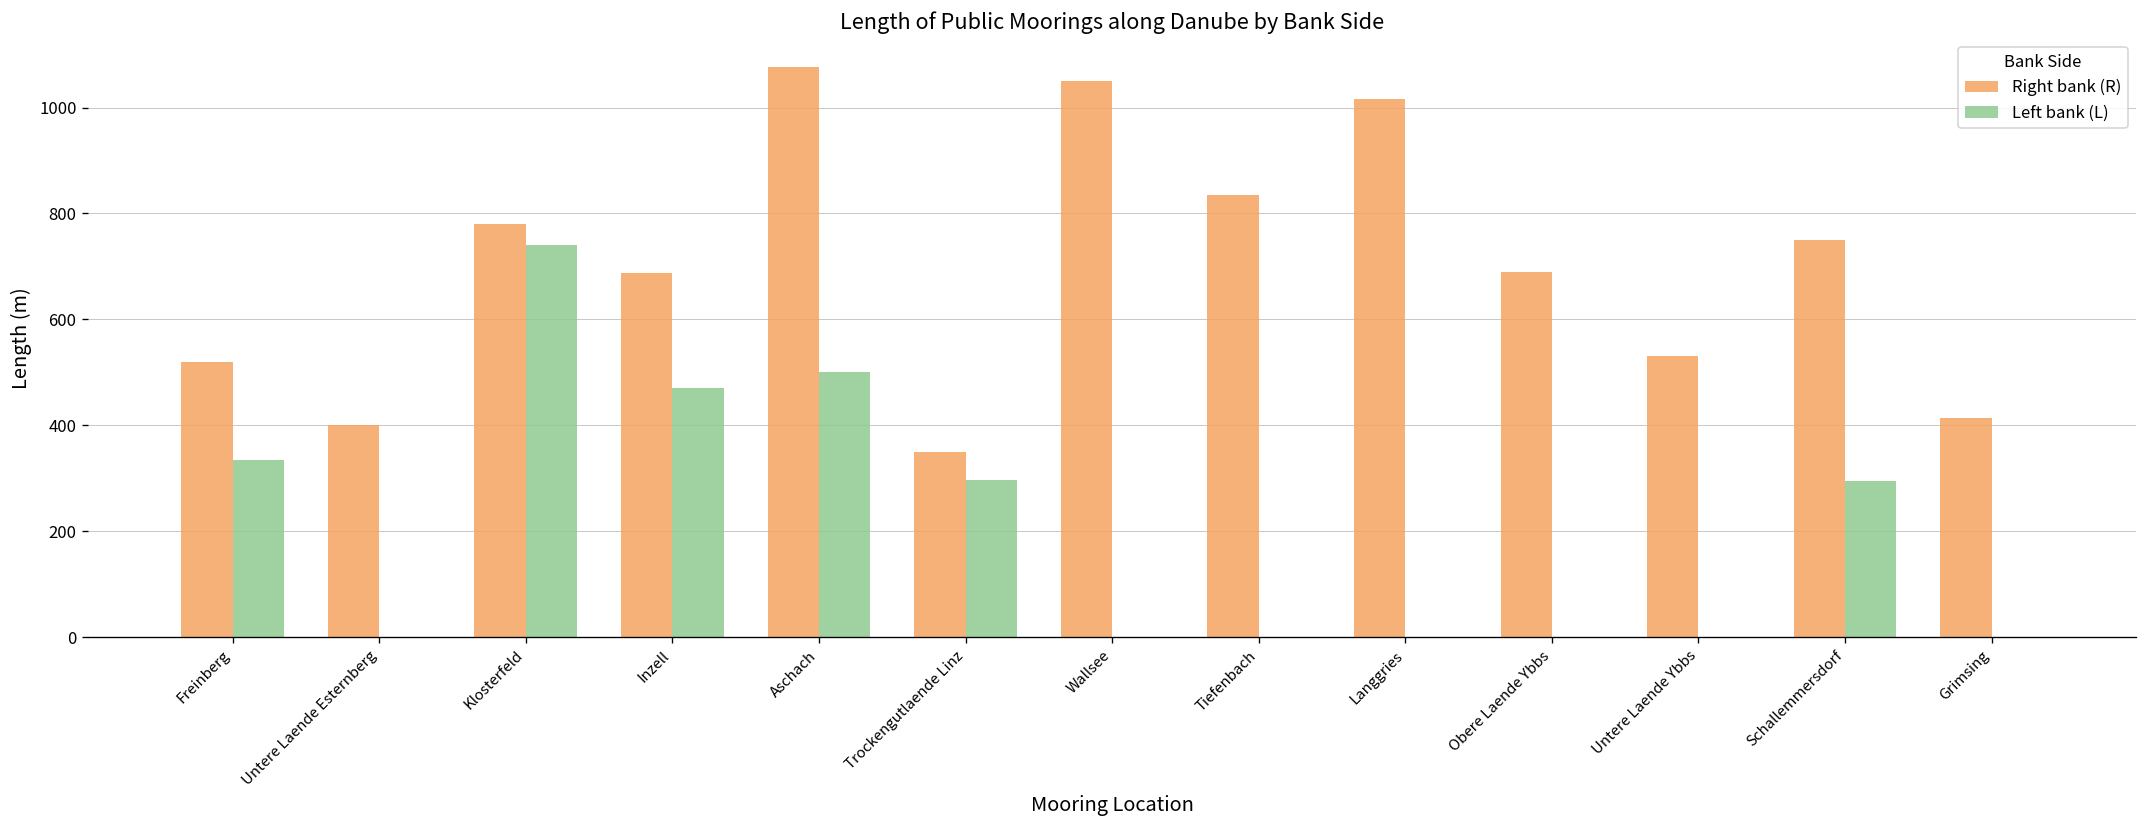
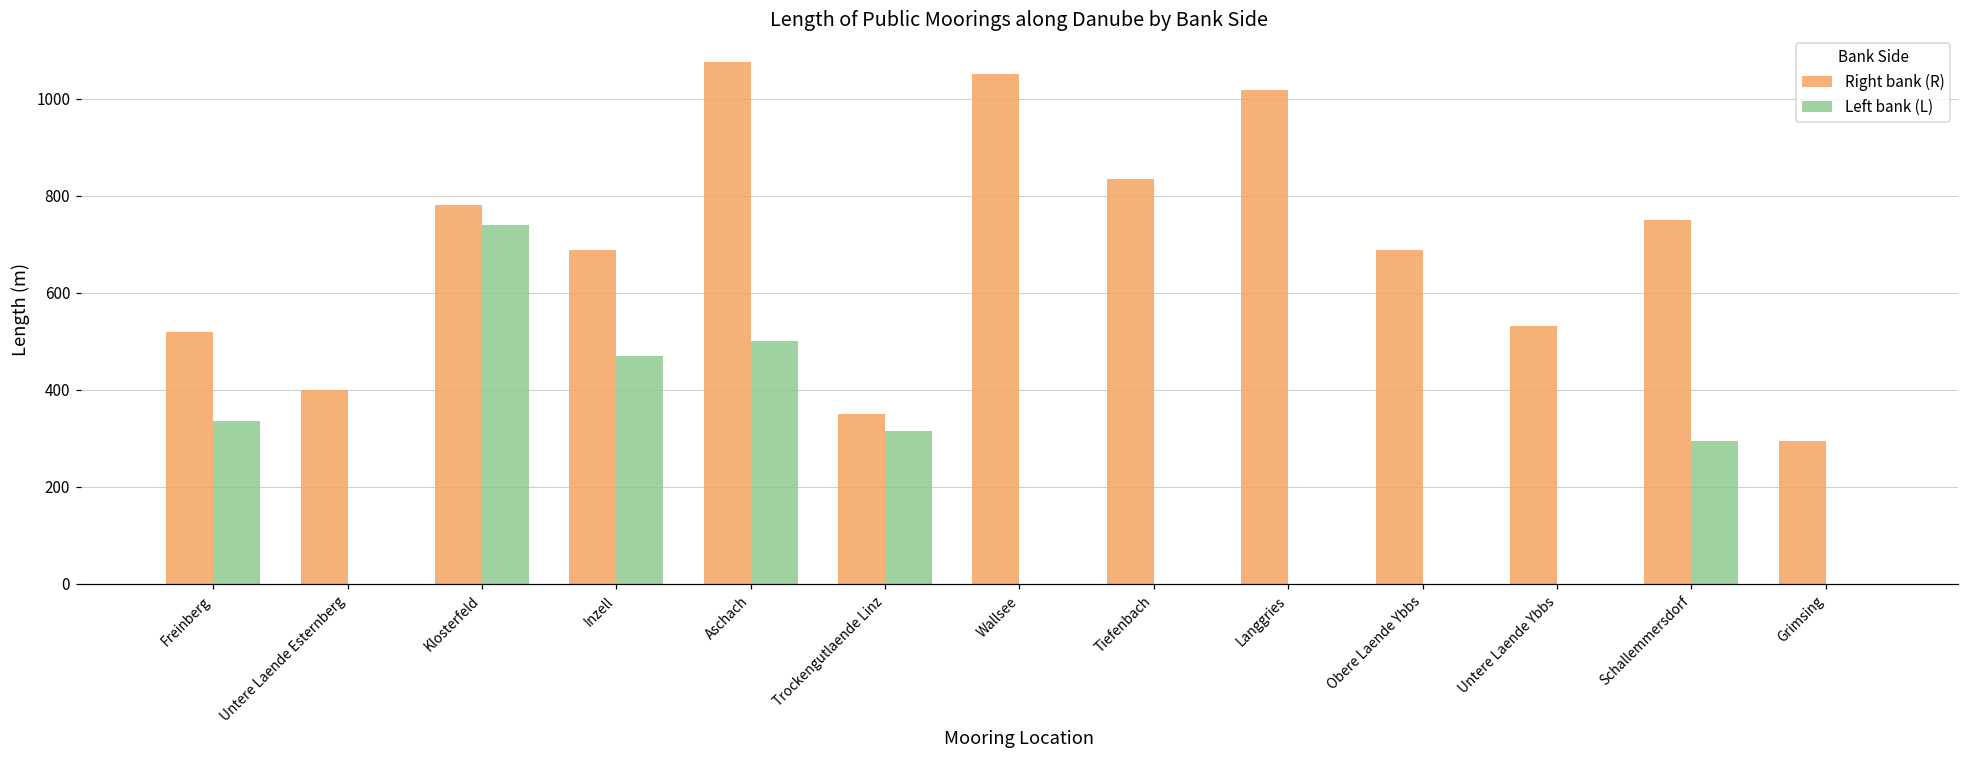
  {
    "Right bank (R)": {
      "Freinberg": 520,
      "Untere Laende Esternberg": 400,
      "Klosterfeld": 780,
      "Inzell": 690,
      "Aschach": 1080,
      "Trockengutlaende Linz": 350,
      "Wallsee": 1050,
      "Tiefenbach": 830,
      "Langgries": 1020,
      "Obere Laende Ybbs": 690,
      "Untere Laende Ybbs": 530,
      "Schallemmersdorf": 750,
-     "Grimsing": 410
+     "Grimsing": 300
    },
    "Left bank (L)": {
      "Freinberg": 340,
      "Untere Laende Esternberg": 0,
      "Klosterfeld": 740,
      "Inzell": 470,
      "Aschach": 500,
-     "Trockengutlaende Linz": 300,
+     "Trockengutlaende Linz": 320,
      "Wallsee": 0,
      "Tiefenbach": 0,
      "Langgries": 0,
      "Obere Laende Ybbs": 0,
      "Untere Laende Ybbs": 0,
      "Schallemmersdorf": 300,
      "Grimsing": 0
    }
  }
